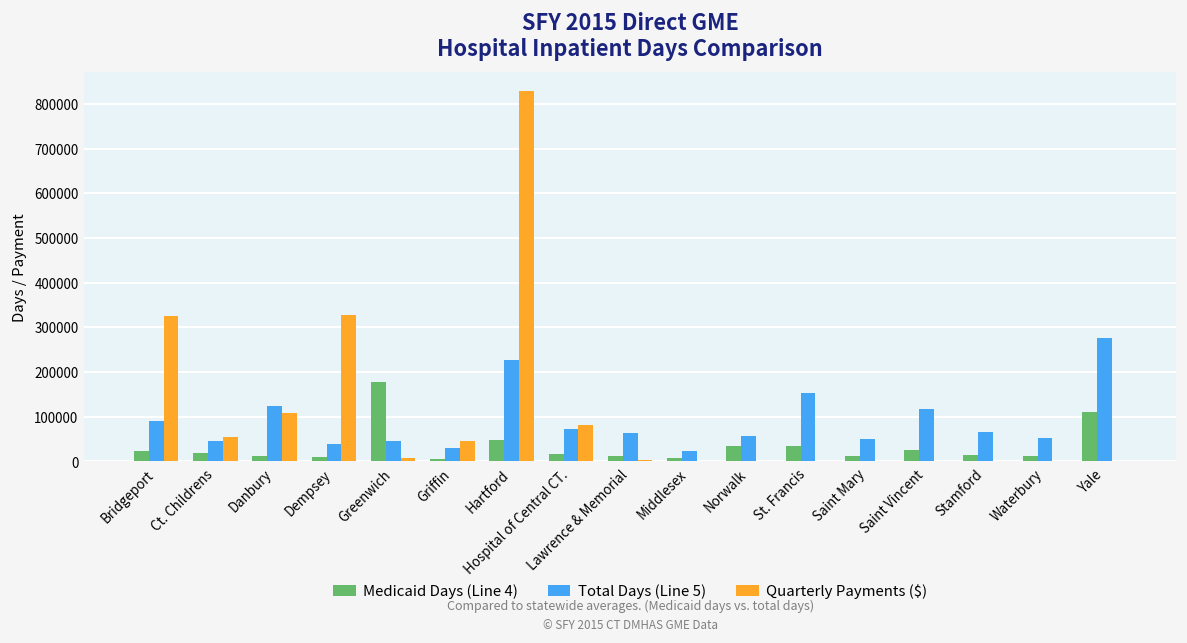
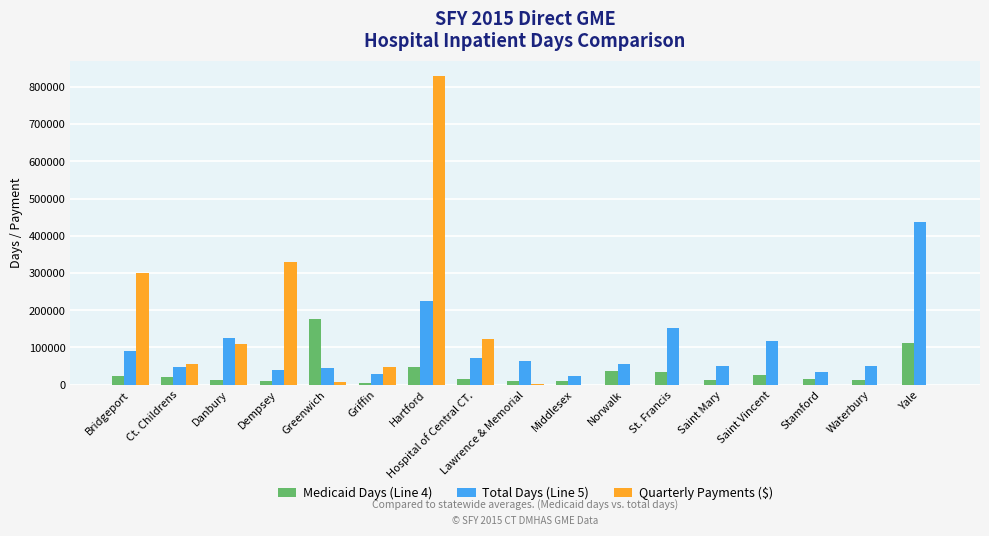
  {
    "Medicaid Days (Line 4)": {
      "Bridgeport": 20000,
      "Ct. Childrens": 20000,
      "Danbury": 10000,
      "Dempsey": 10000,
      "Greenwich": 180000,
      "Hartford": 50000,
      "Hospital of Central CT.": 20000,
      "Lawrence & Memorial": 10000,
      "Middlesex": 10000,
      "Norwalk": 40000,
      "St. Francis": 30000,
      "Saint Mary": 10000,
      "Saint Vincent": 30000,
      "Stamford": 10000,
      "Waterbury": 10000,
      "Yale": 110000
    },
    "Total Days (Line 5)": {
      "Bridgeport": 90000,
      "Ct. Childrens": 50000,
      "Danbury": 120000,
      "Dempsey": 40000,
      "Greenwich": 40000,
      "Griffin": 30000,
      "Hartford": 230000,
      "Hospital of Central CT.": 70000,
      "Lawrence & Memorial": 60000,
      "Middlesex": 20000,
      "Norwalk": 60000,
      "St. Francis": 150000,
      "Saint Mary": 50000,
      "Saint Vincent": 120000,
-     "Stamford": 60000,
+     "Stamford": 30000,
      "Waterbury": 50000,
-     "Yale": 280000
+     "Yale": 440000
    },
    "Quarterly Payments ($)": {
-     "Bridgeport": 320000,
+     "Bridgeport": 300000,
      "Ct. Childrens": 50000,
      "Danbury": 110000,
      "Dempsey": 330000,
      "Griffin": 50000,
      "Hartford": 830000,
-     "Hospital of Central CT.": 80000,
+     "Hospital of Central CT.": 120000,
      "Middlesex": 0,
      "Norwalk": 0,
      "St. Francis": 0,
      "Saint Mary": 0,
      "Saint Vincent": 0,
      "Stamford": 0,
      "Waterbury": 0,
      "Yale": 0
    }
  }
